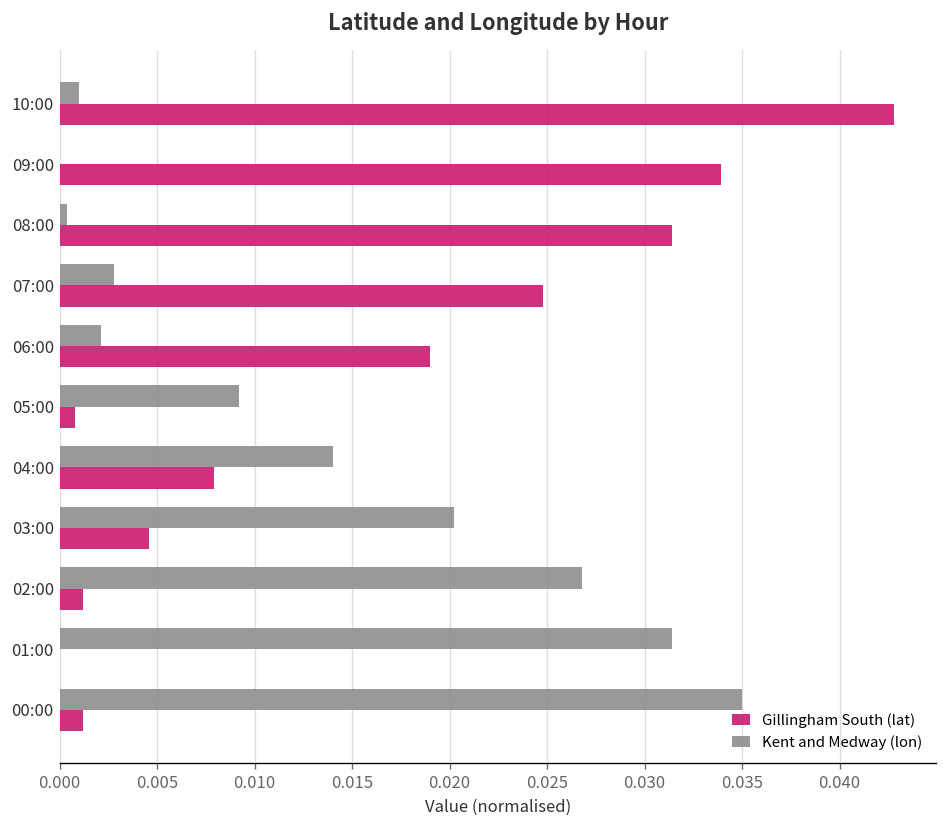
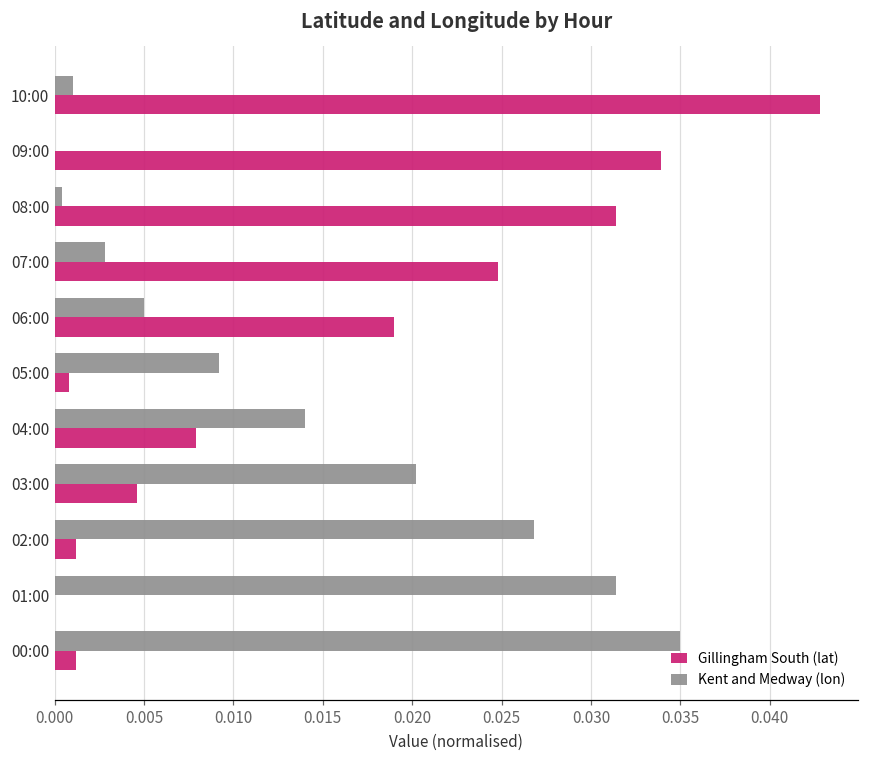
  {
    "Gillingham South (lat)": {
      "10:00": 0.0428,
      "09:00": 0.0339,
      "08:00": 0.0314,
      "07:00": 0.0248,
      "06:00": 0.0190,
      "05:00": 0.0008,
      "04:00": 0.0079,
      "03:00": 0.0046,
      "02:00": 0.0012,
      "01:00": 0.0000,
      "00:00": 0.0012
    },
    "Kent and Medway (lon)": {
      "10:00": 0.0010,
      "09:00": 0.0000,
      "08:00": 0.0004,
      "07:00": 0.0028,
-     "06:00": 0.0021,
+     "06:00": 0.0050,
      "05:00": 0.0092,
      "04:00": 0.0140,
      "03:00": 0.0202,
      "02:00": 0.0268,
      "01:00": 0.0314,
      "00:00": 0.0350
    }
  }
